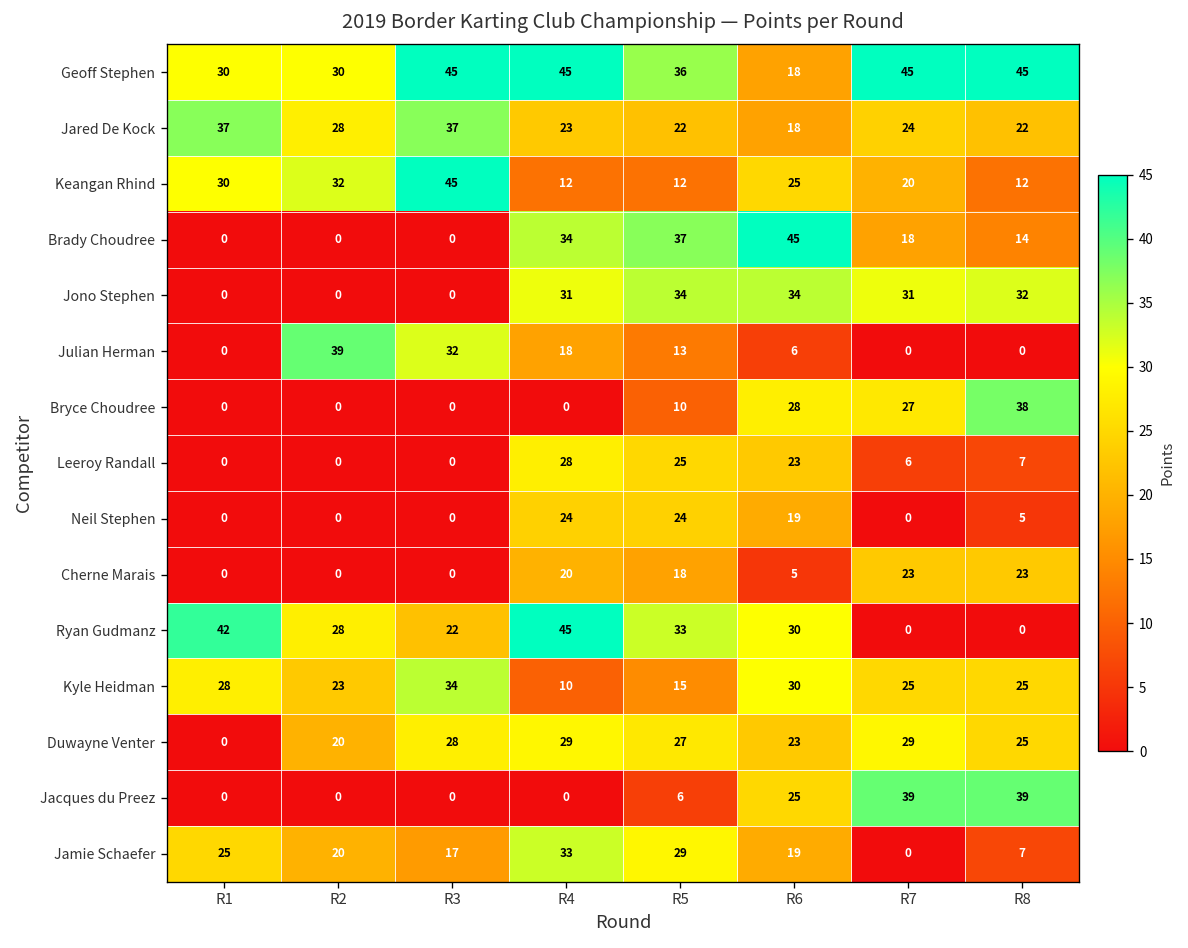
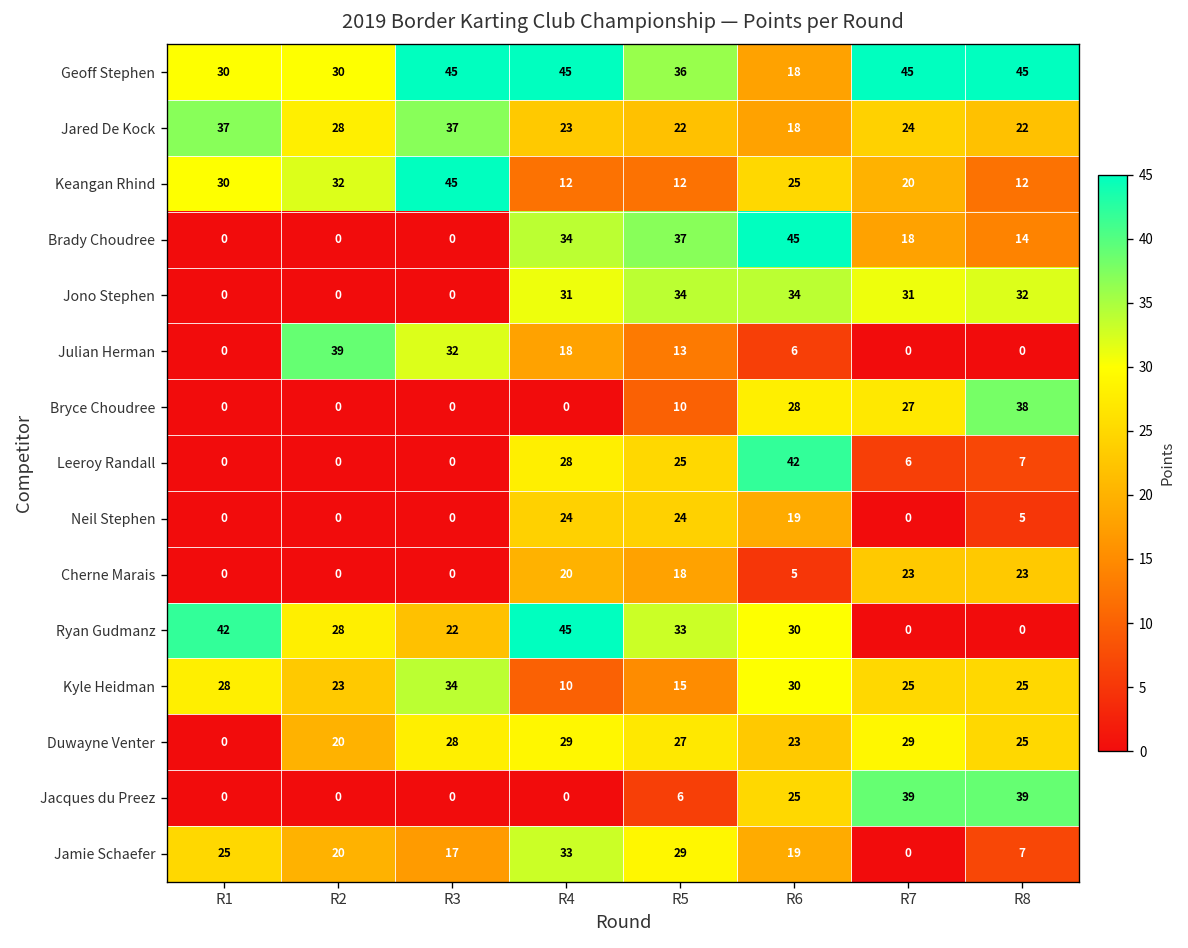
  {
    "Geoff Stephen": {
      "R1": 30,
      "R2": 30,
      "R3": 45,
      "R4": 45,
      "R5": 36,
      "R6": 18,
      "R7": 45,
      "R8": 45
    },
    "Jared De Kock": {
      "R1": 37,
      "R2": 28,
      "R3": 37,
      "R4": 23,
      "R5": 22,
      "R6": 18,
      "R7": 24,
      "R8": 22
    },
    "Keangan Rhind": {
      "R1": 30,
      "R2": 32,
      "R3": 45,
      "R4": 12,
      "R5": 12,
      "R6": 25,
      "R7": 20,
      "R8": 12
    },
    "Brady Choudree": {
      "R1": 0,
      "R2": 0,
      "R3": 0,
      "R4": 34,
      "R5": 37,
      "R6": 45,
      "R7": 18,
      "R8": 14
    },
    "Jono Stephen": {
      "R1": 0,
      "R2": 0,
      "R3": 0,
      "R4": 31,
      "R5": 34,
      "R6": 34,
      "R7": 31,
      "R8": 32
    },
    "Julian Herman": {
      "R1": 0,
      "R2": 39,
      "R3": 32,
      "R4": 18,
      "R5": 13,
      "R6": 6,
      "R7": 0,
      "R8": 0
    },
    "Bryce Choudree": {
      "R1": 0,
      "R2": 0,
      "R3": 0,
      "R4": 0,
      "R5": 10,
      "R6": 28,
      "R7": 27,
      "R8": 38
    },
    "Leeroy Randall": {
      "R1": 0,
      "R2": 0,
      "R3": 0,
      "R4": 28,
      "R5": 25,
-     "R6": 23,
+     "R6": 42,
      "R7": 6,
      "R8": 7
    },
    "Neil Stephen": {
      "R1": 0,
      "R2": 0,
      "R3": 0,
      "R4": 24,
      "R5": 24,
      "R6": 19,
      "R7": 0,
      "R8": 5
    },
    "Cherne Marais": {
      "R1": 0,
      "R2": 0,
      "R3": 0,
      "R4": 20,
      "R5": 18,
      "R6": 5,
      "R7": 23,
      "R8": 23
    },
    "Ryan Gudmanz": {
      "R1": 42,
      "R2": 28,
      "R3": 22,
      "R4": 45,
      "R5": 33,
      "R6": 30,
      "R7": 0,
      "R8": 0
    },
    "Kyle Heidman": {
      "R1": 28,
      "R2": 23,
      "R3": 34,
      "R4": 10,
      "R5": 15,
      "R6": 30,
      "R7": 25,
      "R8": 25
    },
    "Duwayne Venter": {
      "R1": 0,
      "R2": 20,
      "R3": 28,
      "R4": 29,
      "R5": 27,
      "R6": 23,
      "R7": 29,
      "R8": 25
    },
    "Jacques du Preez": {
      "R1": 0,
      "R2": 0,
      "R3": 0,
      "R4": 0,
      "R5": 6,
      "R6": 25,
      "R7": 39,
      "R8": 39
    },
    "Jamie Schaefer": {
      "R1": 25,
      "R2": 20,
      "R3": 17,
      "R4": 33,
      "R5": 29,
      "R6": 19,
      "R7": 0,
      "R8": 7
    }
  }
